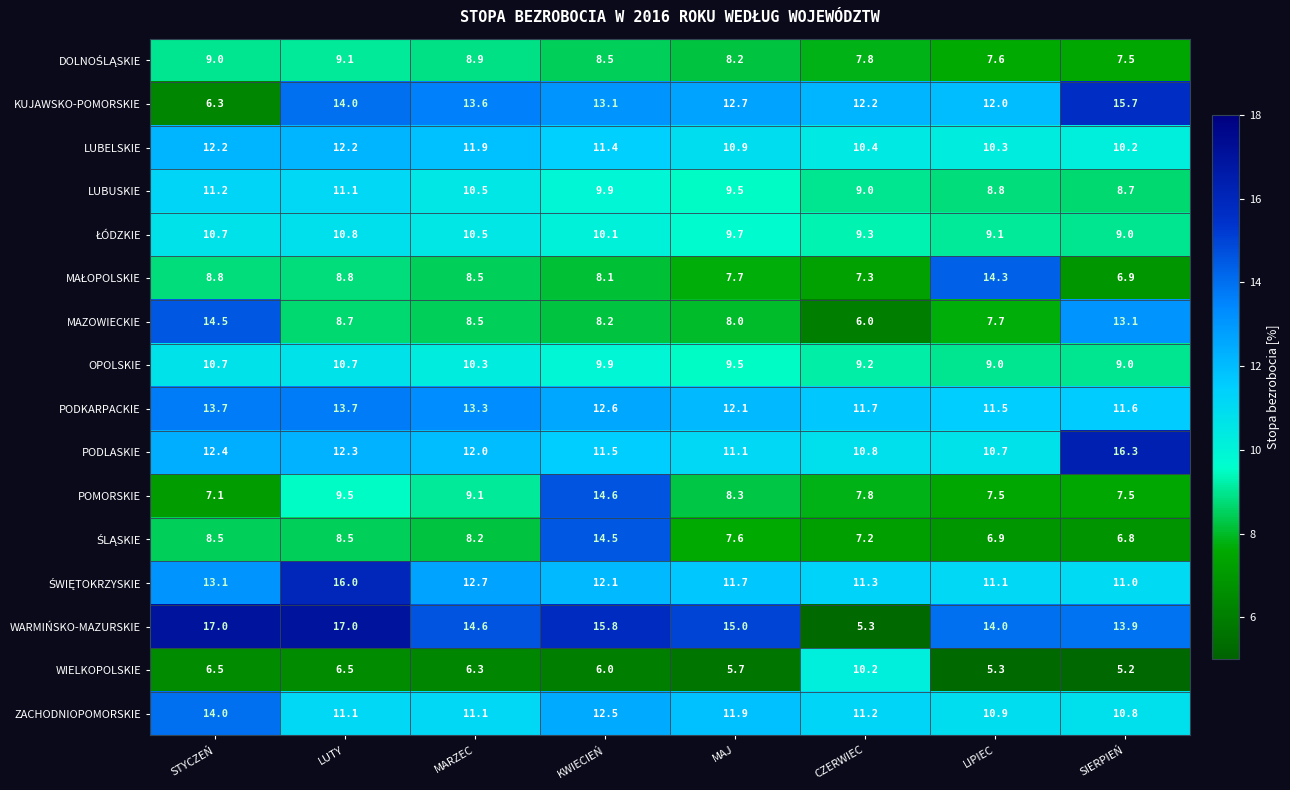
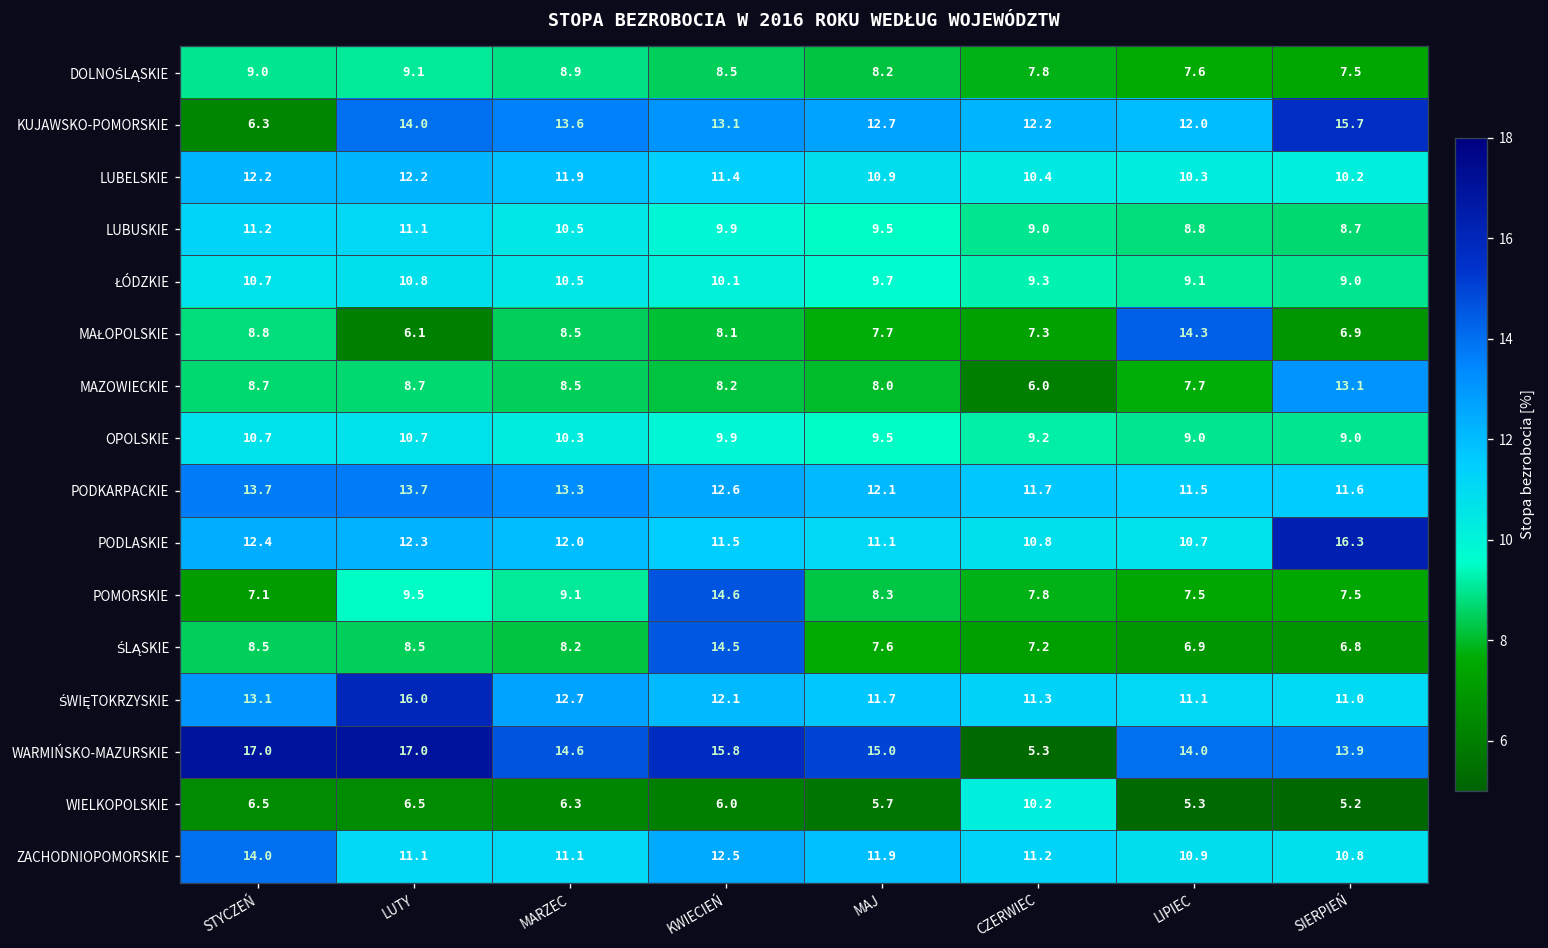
  {
    "DOLNOŚLĄSKIE": {
      "STYCZEŃ": 9.0,
      "LUTY": 9.1,
      "MARZEC": 8.9,
      "KWIECIEŃ": 8.5,
      "MAJ": 8.2,
      "CZERWIEC": 7.8,
      "LIPIEC": 7.6,
      "SIERPIEŃ": 7.5
    },
    "KUJAWSKO-POMORSKIE": {
      "STYCZEŃ": 6.3,
      "LUTY": 14.0,
      "MARZEC": 13.6,
      "KWIECIEŃ": 13.1,
      "MAJ": 12.7,
      "CZERWIEC": 12.2,
      "LIPIEC": 12.0,
      "SIERPIEŃ": 15.7
    },
    "LUBELSKIE": {
      "STYCZEŃ": 12.2,
      "LUTY": 12.2,
      "MARZEC": 11.9,
      "KWIECIEŃ": 11.4,
      "MAJ": 10.9,
      "CZERWIEC": 10.4,
      "LIPIEC": 10.3,
      "SIERPIEŃ": 10.2
    },
    "LUBUSKIE": {
      "STYCZEŃ": 11.2,
      "LUTY": 11.1,
      "MARZEC": 10.5,
      "KWIECIEŃ": 9.9,
      "MAJ": 9.5,
      "CZERWIEC": 9.0,
      "LIPIEC": 8.8,
      "SIERPIEŃ": 8.7
    },
    "ŁÓDZKIE": {
      "STYCZEŃ": 10.7,
      "LUTY": 10.8,
      "MARZEC": 10.5,
      "KWIECIEŃ": 10.1,
      "MAJ": 9.7,
      "CZERWIEC": 9.3,
      "LIPIEC": 9.1,
      "SIERPIEŃ": 9.0
    },
    "MAŁOPOLSKIE": {
      "STYCZEŃ": 8.8,
-     "LUTY": 8.8,
+     "LUTY": 6.1,
      "MARZEC": 8.5,
      "KWIECIEŃ": 8.1,
      "MAJ": 7.7,
      "CZERWIEC": 7.3,
      "LIPIEC": 14.3,
      "SIERPIEŃ": 6.9
    },
    "MAZOWIECKIE": {
-     "STYCZEŃ": 14.5,
+     "STYCZEŃ": 8.7,
      "LUTY": 8.7,
      "MARZEC": 8.5,
      "KWIECIEŃ": 8.2,
      "MAJ": 8.0,
      "CZERWIEC": 6.0,
      "LIPIEC": 7.7,
      "SIERPIEŃ": 13.1
    },
    "OPOLSKIE": {
      "STYCZEŃ": 10.7,
      "LUTY": 10.7,
      "MARZEC": 10.3,
      "KWIECIEŃ": 9.9,
      "MAJ": 9.5,
      "CZERWIEC": 9.2,
      "LIPIEC": 9.0,
      "SIERPIEŃ": 9.0
    },
    "PODKARPACKIE": {
      "STYCZEŃ": 13.7,
      "LUTY": 13.7,
      "MARZEC": 13.3,
      "KWIECIEŃ": 12.6,
      "MAJ": 12.1,
      "CZERWIEC": 11.7,
      "LIPIEC": 11.5,
      "SIERPIEŃ": 11.6
    },
    "PODLASKIE": {
      "STYCZEŃ": 12.4,
      "LUTY": 12.3,
      "MARZEC": 12.0,
      "KWIECIEŃ": 11.5,
      "MAJ": 11.1,
      "CZERWIEC": 10.8,
      "LIPIEC": 10.7,
      "SIERPIEŃ": 16.3
    },
    "POMORSKIE": {
      "STYCZEŃ": 7.1,
      "LUTY": 9.5,
      "MARZEC": 9.1,
      "KWIECIEŃ": 14.6,
      "MAJ": 8.3,
      "CZERWIEC": 7.8,
      "LIPIEC": 7.5,
      "SIERPIEŃ": 7.5
    },
    "ŚLĄSKIE": {
      "STYCZEŃ": 8.5,
      "LUTY": 8.5,
      "MARZEC": 8.2,
      "KWIECIEŃ": 14.5,
      "MAJ": 7.6,
      "CZERWIEC": 7.2,
      "LIPIEC": 6.9,
      "SIERPIEŃ": 6.8
    },
    "ŚWIĘTOKRZYSKIE": {
      "STYCZEŃ": 13.1,
      "LUTY": 16.0,
      "MARZEC": 12.7,
      "KWIECIEŃ": 12.1,
      "MAJ": 11.7,
      "CZERWIEC": 11.3,
      "LIPIEC": 11.1,
      "SIERPIEŃ": 11.0
    },
    "WARMIŃSKO-MAZURSKIE": {
      "STYCZEŃ": 17.0,
      "LUTY": 17.0,
      "MARZEC": 14.6,
      "KWIECIEŃ": 15.8,
      "MAJ": 15.0,
      "CZERWIEC": 5.3,
      "LIPIEC": 14.0,
      "SIERPIEŃ": 13.9
    },
    "WIELKOPOLSKIE": {
      "STYCZEŃ": 6.5,
      "LUTY": 6.5,
      "MARZEC": 6.3,
      "KWIECIEŃ": 6.0,
      "MAJ": 5.7,
      "CZERWIEC": 10.2,
      "LIPIEC": 5.3,
      "SIERPIEŃ": 5.2
    },
    "ZACHODNIOPOMORSKIE": {
      "STYCZEŃ": 14.0,
      "LUTY": 11.1,
      "MARZEC": 11.1,
      "KWIECIEŃ": 12.5,
      "MAJ": 11.9,
      "CZERWIEC": 11.2,
      "LIPIEC": 10.9,
      "SIERPIEŃ": 10.8
    }
  }
